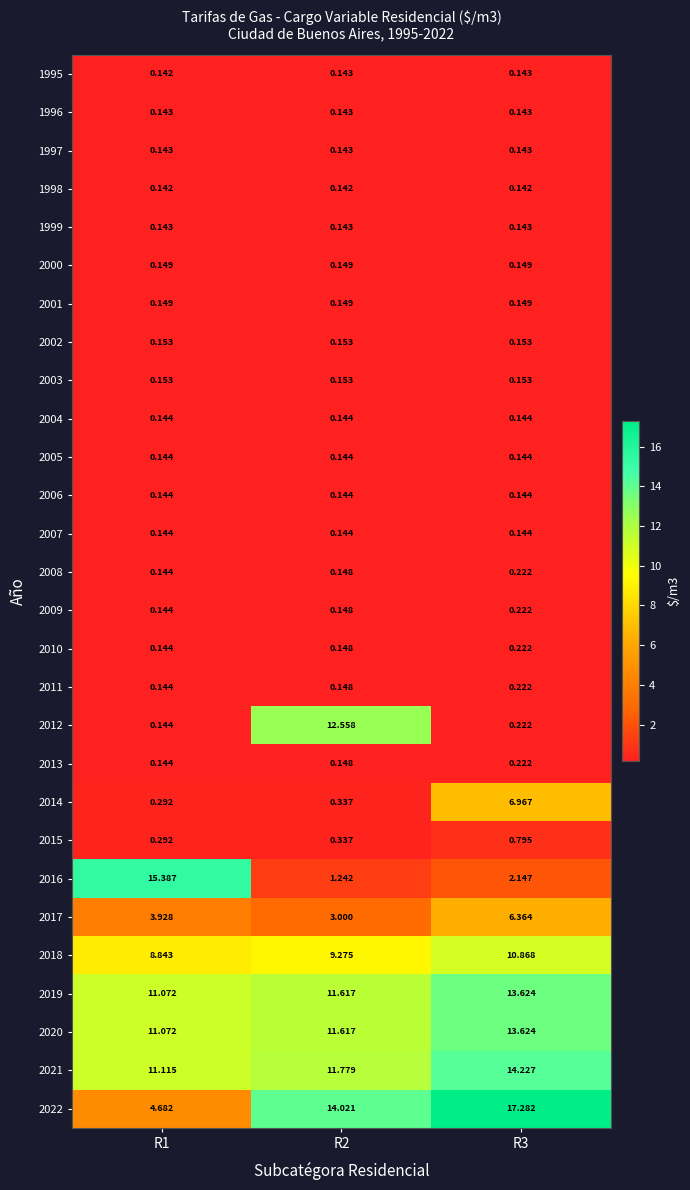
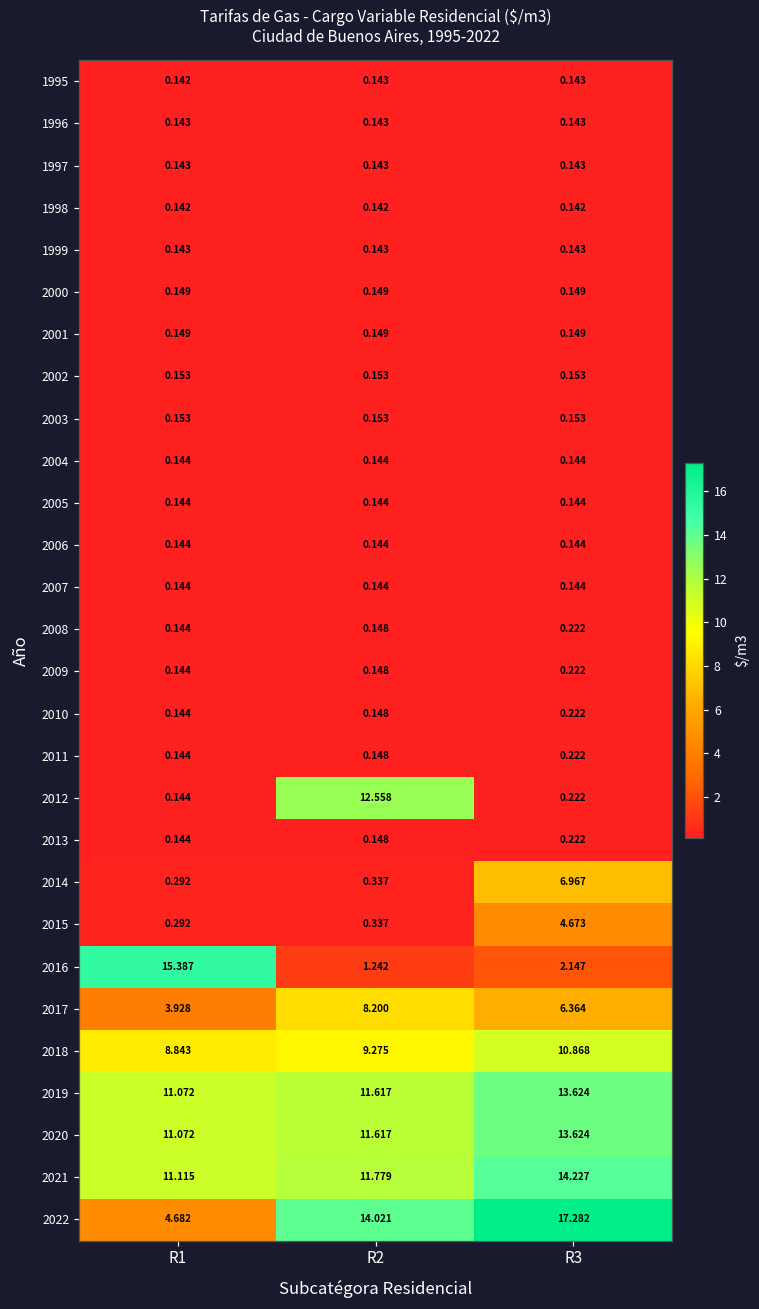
  {
    "1995": {
      "R1": 0.142,
      "R2": 0.143,
      "R3": 0.143
    },
    "1996": {
      "R1": 0.143,
      "R2": 0.143,
      "R3": 0.143
    },
    "1997": {
      "R1": 0.143,
      "R2": 0.143,
      "R3": 0.143
    },
    "1998": {
      "R1": 0.142,
      "R2": 0.142,
      "R3": 0.142
    },
    "1999": {
      "R1": 0.143,
      "R2": 0.143,
      "R3": 0.143
    },
    "2000": {
      "R1": 0.149,
      "R2": 0.149,
      "R3": 0.149
    },
    "2001": {
      "R1": 0.149,
      "R2": 0.149,
      "R3": 0.149
    },
    "2002": {
      "R1": 0.153,
      "R2": 0.153,
      "R3": 0.153
    },
    "2003": {
      "R1": 0.153,
      "R2": 0.153,
      "R3": 0.153
    },
    "2004": {
      "R1": 0.144,
      "R2": 0.144,
      "R3": 0.144
    },
    "2005": {
      "R1": 0.144,
      "R2": 0.144,
      "R3": 0.144
    },
    "2006": {
      "R1": 0.144,
      "R2": 0.144,
      "R3": 0.144
    },
    "2007": {
      "R1": 0.144,
      "R2": 0.144,
      "R3": 0.144
    },
    "2008": {
      "R1": 0.144,
      "R2": 0.148,
      "R3": 0.222
    },
    "2009": {
      "R1": 0.144,
      "R2": 0.148,
      "R3": 0.222
    },
    "2010": {
      "R1": 0.144,
      "R2": 0.148,
      "R3": 0.222
    },
    "2011": {
      "R1": 0.144,
      "R2": 0.148,
      "R3": 0.222
    },
    "2012": {
      "R1": 0.144,
      "R2": 12.558,
      "R3": 0.222
    },
    "2013": {
      "R1": 0.144,
      "R2": 0.148,
      "R3": 0.222
    },
    "2014": {
      "R1": 0.292,
      "R2": 0.337,
      "R3": 6.967
    },
    "2015": {
      "R1": 0.292,
      "R2": 0.337,
-     "R3": 0.795
+     "R3": 4.673
    },
    "2016": {
      "R1": 15.387,
      "R2": 1.242,
      "R3": 2.147
    },
    "2017": {
      "R1": 3.928,
-     "R2": 3.000,
+     "R2": 8.200,
      "R3": 6.364
    },
    "2018": {
      "R1": 8.843,
      "R2": 9.275,
      "R3": 10.868
    },
    "2019": {
      "R1": 11.072,
      "R2": 11.617,
      "R3": 13.624
    },
    "2020": {
      "R1": 11.072,
      "R2": 11.617,
      "R3": 13.624
    },
    "2021": {
      "R1": 11.115,
      "R2": 11.779,
      "R3": 14.227
    },
    "2022": {
      "R1": 4.682,
      "R2": 14.021,
      "R3": 17.282
    }
  }
